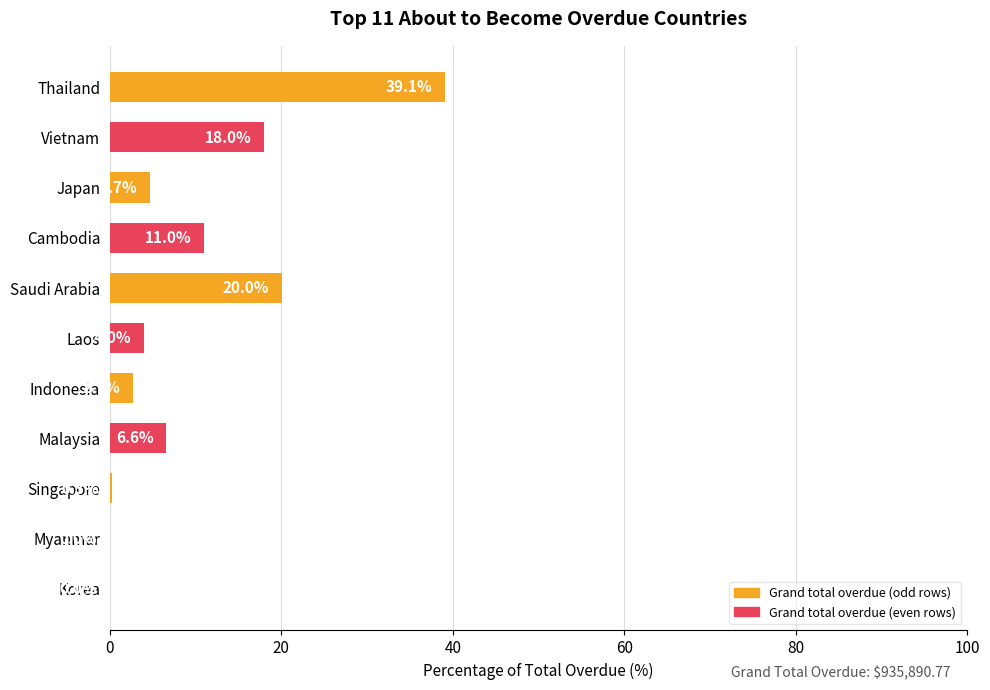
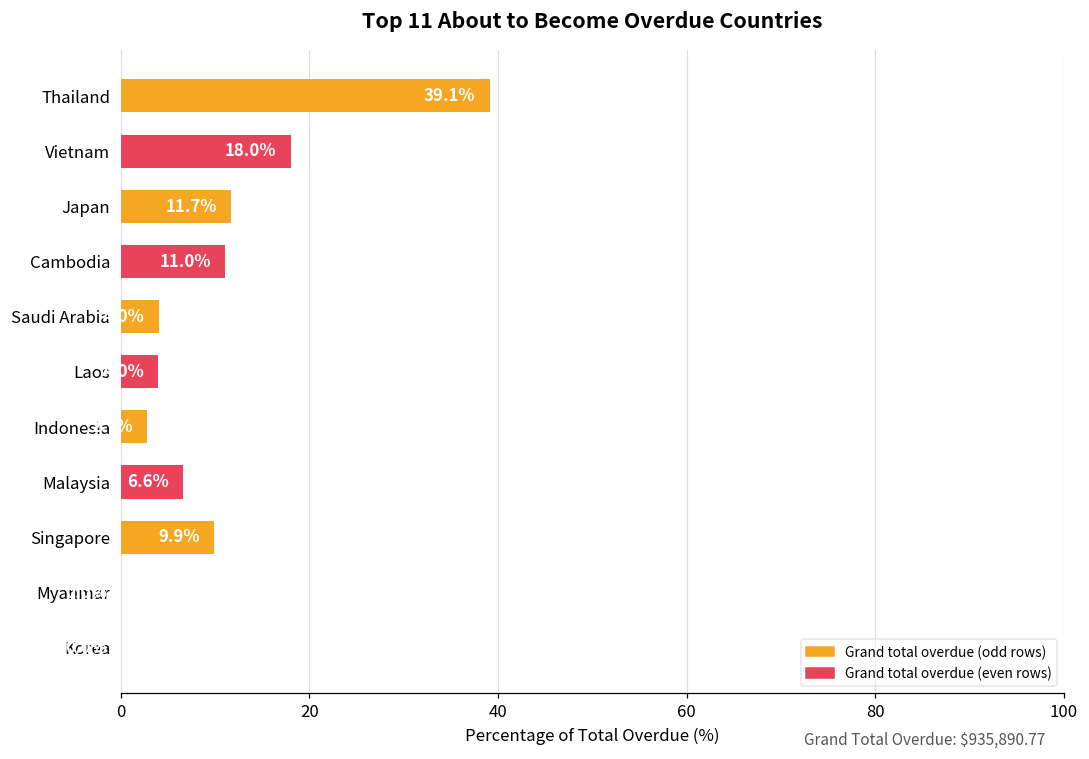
  {
    "Thailand": "39.1%",
    "Vietnam": "18.0%",
-   "Japan": "4.7%",
+   "Japan": "11.7%",
    "Cambodia": "11.0%",
-   "Saudi Arabia": "20.0%",
+   "Saudi Arabia": "4.0%",
    "Laos": "4.0%",
    "Malaysia": "6.6%",
-   "Singapore": "0"
+   "Singapore": "10"
  }
